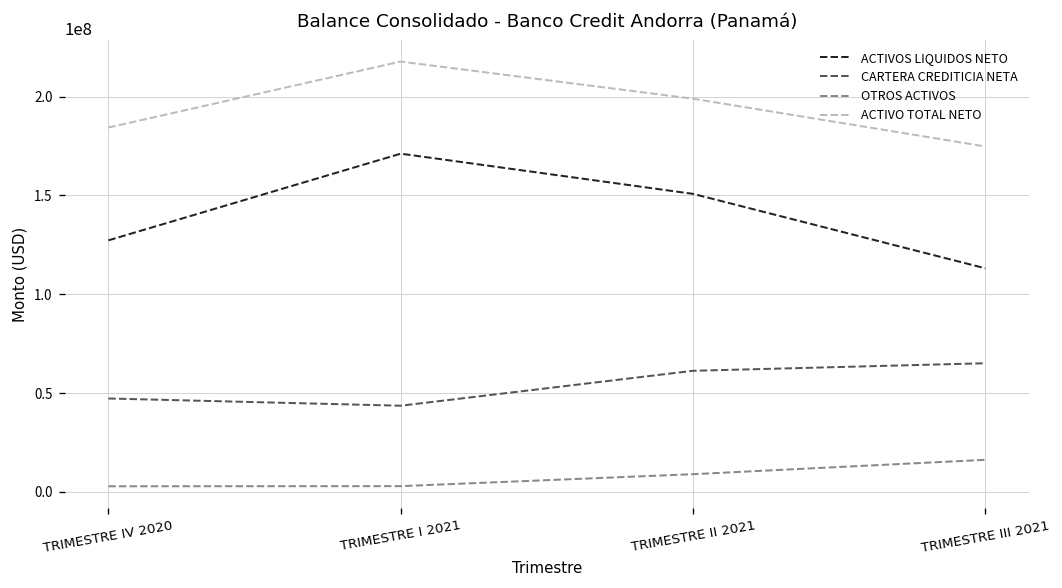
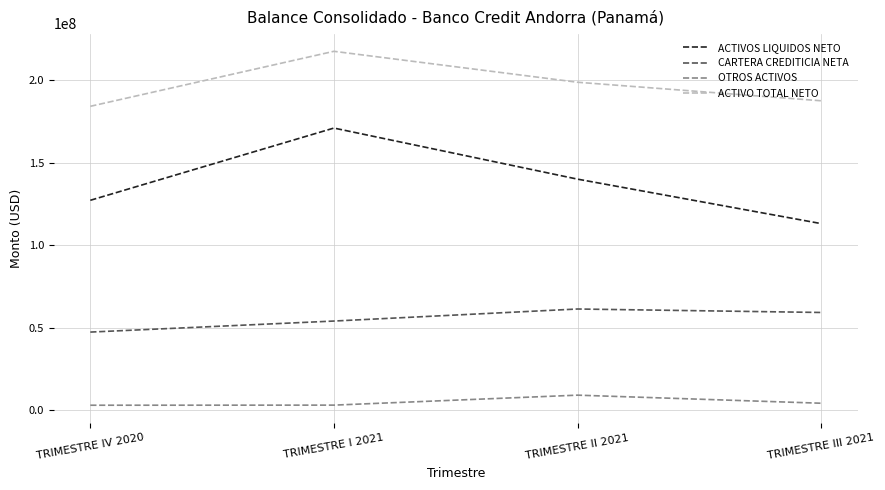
  {
    "ACTIVOS LIQUIDOS NETO": {
      "TRIMESTRE IV 2020": 127000000,
      "TRIMESTRE I 2021": 171000000,
-     "TRIMESTRE II 2021": 151000000,
+     "TRIMESTRE II 2021": 140000000,
      "TRIMESTRE III 2021": 113000000
    },
    "CARTERA CREDITICIA NETA": {
      "TRIMESTRE IV 2020": 47000000,
-     "TRIMESTRE I 2021": 44000000,
+     "TRIMESTRE I 2021": 54000000,
      "TRIMESTRE II 2021": 61000000,
-     "TRIMESTRE III 2021": 65000000
+     "TRIMESTRE III 2021": 59000000
    },
    "OTROS ACTIVOS": {
      "TRIMESTRE IV 2020": 3000000,
      "TRIMESTRE I 2021": 3000000,
      "TRIMESTRE II 2021": 9000000,
-     "TRIMESTRE III 2021": 16000000
+     "TRIMESTRE III 2021": 4000000
    },
    "ACTIVO TOTAL NETO": {
      "TRIMESTRE IV 2020": 184000000,
      "TRIMESTRE I 2021": 218000000,
      "TRIMESTRE II 2021": 199000000,
-     "TRIMESTRE III 2021": 175000000
+     "TRIMESTRE III 2021": 188000000
    }
  }
